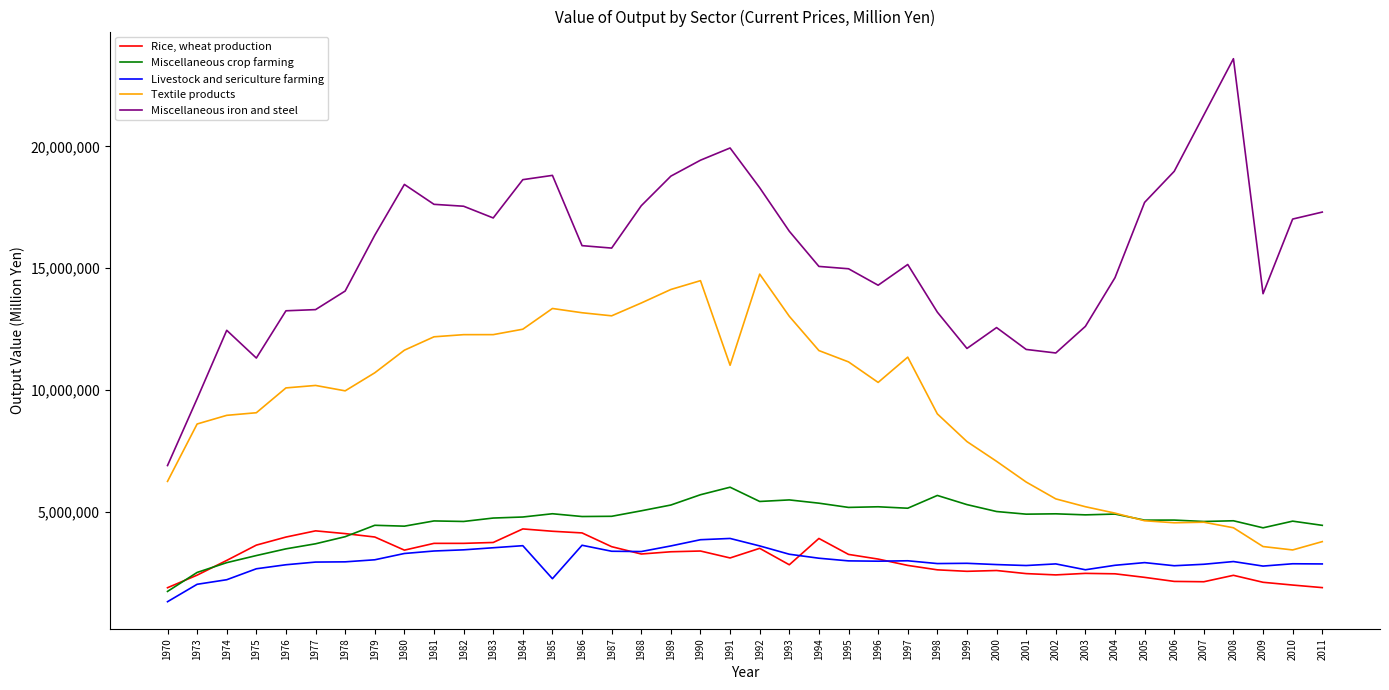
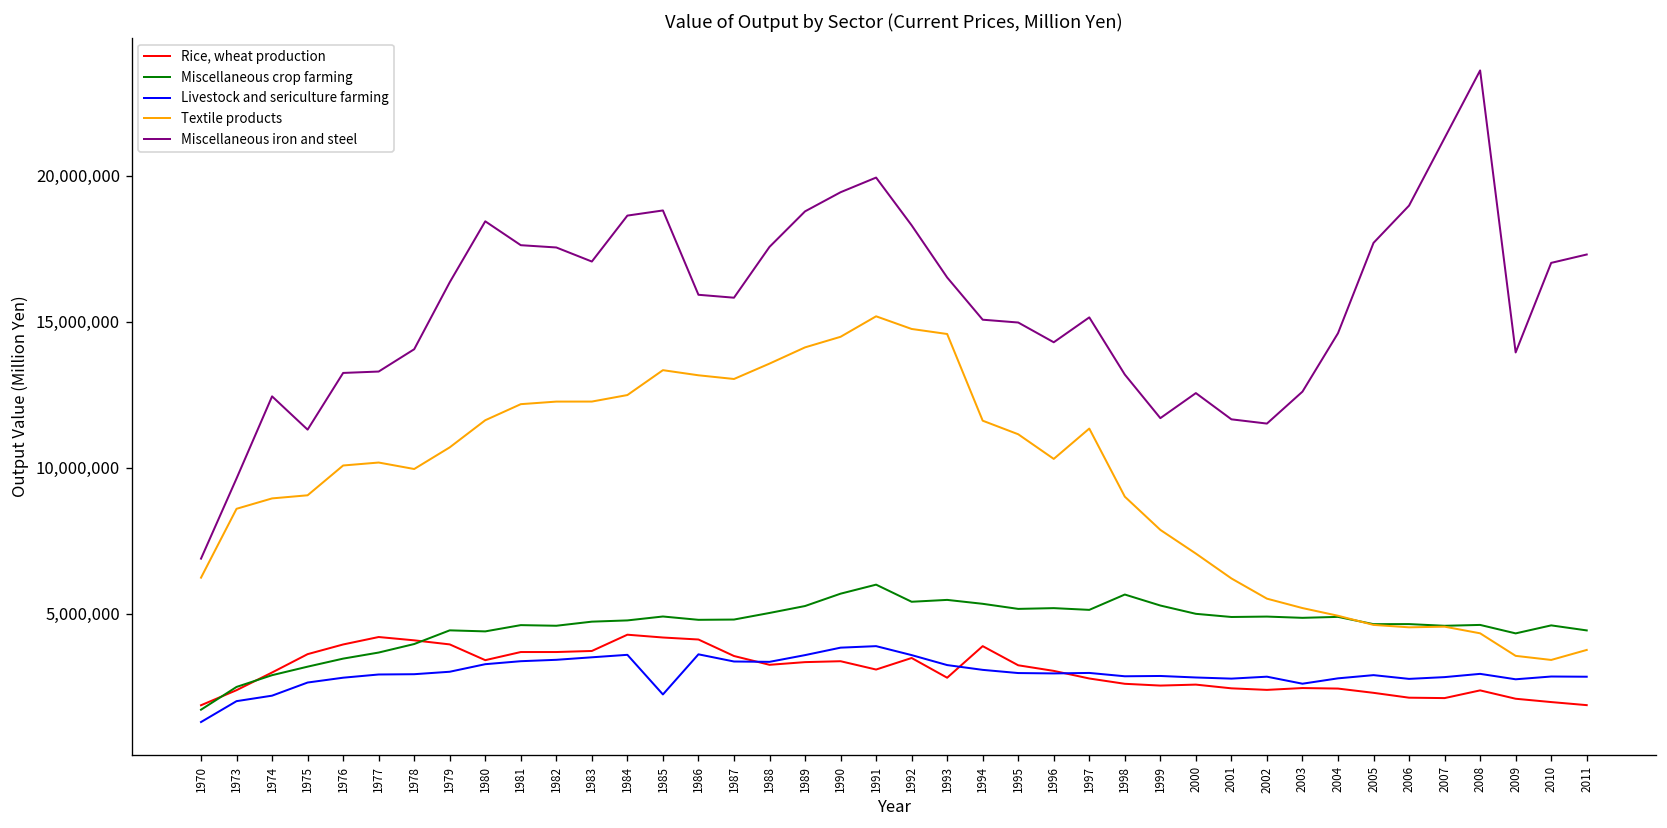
  {
    "Rice, wheat production": {
      "1970": "1,900,000",
      "1973": "2,400,000",
      "1975": "3,600,000",
      "1976": "4,000,000",
      "1977": "4,200,000",
      "1978": "4,100,000",
      "1979": "4,000,000",
      "1980": "3,400,000",
      "1981": "3,700,000",
      "1982": "3,700,000",
      "1983": "3,700,000",
      "1984": "4,300,000",
      "1985": "4,200,000",
      "1986": "4,100,000",
      "1987": "3,600,000",
      "1989": "3,400,000",
      "1990": "3,400,000",
      "1991": "3,100,000",
      "1993": "2,800,000",
      "1994": "3,900,000",
      "1995": "3,200,000",
      "1997": "2,800,000",
      "1998": "2,600,000",
      "1999": "2,500,000",
      "2000": "2,600,000",
      "2001": "2,500,000",
      "2002": "2,400,000",
      "2003": "2,500,000",
      "2004": "2,400,000",
      "2005": "2,300,000",
      "2006": "2,100,000",
      "2007": "2,100,000",
      "2008": "2,400,000",
      "2009": "2,100,000",
      "2010": "2,000,000",
      "2011": "1,900,000"
    },
    "Miscellaneous crop farming": {
      "1970": "1,700,000",
      "1973": "2,500,000",
      "1975": "3,200,000",
      "1976": "3,500,000",
      "1977": "3,700,000",
      "1978": "4,000,000",
      "1979": "4,400,000",
      "1980": "4,400,000",
      "1981": "4,600,000",
      "1982": "4,600,000",
      "1983": "4,700,000",
      "1984": "4,800,000",
      "1985": "4,900,000",
      "1986": "4,800,000",
      "1987": "4,800,000",
      "1988": "5,000,000",
      "1989": "5,300,000",
      "1990": "5,700,000",
      "1991": "6,000,000",
      "1992": "5,400,000",
      "1993": "5,500,000",
      "1994": "5,300,000",
      "1995": "5,200,000",
      "1996": "5,200,000",
      "1997": "5,100,000",
      "1998": "5,700,000",
      "1999": "5,300,000",
      "2000": "5,000,000",
      "2001": "4,900,000",
      "2002": "4,900,000",
      "2003": "4,900,000",
      "2006": "4,700,000",
      "2008": "4,600,000",
      "2009": "4,300,000",
      "2010": "4,600,000",
      "2011": "4,400,000"
    },
    "Livestock and sericulture farming": {
      "1970": "1,300,000",
      "1973": "2,000,000",
      "1974": "2,200,000",
      "1975": "2,700,000",
      "1976": "2,800,000",
      "1977": "2,900,000",
      "1978": "2,900,000",
      "1979": "3,000,000",
      "1980": "3,300,000",
      "1981": "3,400,000",
      "1982": "3,400,000",
      "1983": "3,500,000",
      "1984": "3,600,000",
      "1985": "2,200,000",
      "1986": "3,600,000",
      "1987": "3,400,000",
      "1989": "3,600,000",
      "1990": "3,800,000",
      "1991": "3,900,000",
      "1993": "3,300,000",
      "1994": "3,100,000",
      "1995": "3,000,000",
      "1997": "3,000,000",
      "1998": "2,900,000",
      "1999": "2,900,000",
      "2000": "2,800,000",
      "2001": "2,800,000",
      "2002": "2,900,000",
      "2003": "2,600,000",
      "2004": "2,800,000",
      "2005": "2,900,000",
      "2006": "2,800,000",
      "2007": "2,800,000",
      "2008": "2,900,000",
      "2009": "2,800,000",
      "2010": "2,900,000",
      "2011": "2,900,000"
    },
    "Textile products": {
      "1970": "6,200,000",
      "1973": "8,600,000",
      "1974": "9,000,000",
      "1975": "9,100,000",
      "1976": "10,100,000",
      "1977": "10,200,000",
      "1978": "10,000,000",
      "1979": "10,700,000",
      "1980": "11,600,000",
      "1981": "12,200,000",
      "1982": "12,300,000",
      "1983": "12,300,000",
      "1984": "12,500,000",
      "1985": "13,300,000",
      "1986": "13,200,000",
      "1987": "13,000,000",
      "1988": "13,600,000",
      "1989": "14,100,000",
      "1990": "14,500,000",
-     "1991": "11,000,000",
+     "1991": "15,200,000",
      "1992": "14,800,000",
-     "1993": "13,000,000",
+     "1993": "14,600,000",
      "1994": "11,600,000",
      "1995": "11,100,000",
      "1996": "10,300,000",
      "1997": "11,300,000",
      "1998": "9,000,000",
      "1999": "7,900,000",
      "2000": "7,100,000",
      "2001": "6,200,000",
      "2002": "5,500,000",
      "2003": "5,200,000",
      "2006": "4,500,000",
      "2008": "4,300,000",
      "2009": "3,600,000",
      "2010": "3,400,000",
      "2011": "3,800,000"
    },
    "Miscellaneous iron and steel": {
      "1970": "6,900,000",
      "1973": "9,600,000",
      "1974": "12,400,000",
      "1975": "11,300,000",
      "1976": "13,200,000",
      "1977": "13,300,000",
      "1978": "14,100,000",
      "1979": "16,400,000",
      "1980": "18,400,000",
      "1981": "17,600,000",
      "1982": "17,500,000",
      "1983": "17,100,000",
      "1984": "18,600,000",
      "1985": "18,800,000",
      "1986": "15,900,000",
      "1987": "15,800,000",
      "1988": "17,600,000",
      "1989": "18,800,000",
      "1990": "19,400,000",
      "1991": "19,900,000",
      "1992": "18,300,000",
      "1993": "16,500,000",
      "1994": "15,100,000",
      "1995": "15,000,000",
      "1996": "14,300,000",
      "1997": "15,100,000",
      "1998": "13,200,000",
      "1999": "11,700,000",
      "2000": "12,600,000",
      "2001": "11,700,000",
      "2002": "11,500,000",
      "2003": "12,600,000",
      "2004": "14,600,000",
      "2005": "17,700,000",
      "2006": "19,000,000",
      "2007": "21,300,000",
      "2008": "23,600,000",
      "2009": "13,900,000",
      "2010": "17,000,000",
      "2011": "17,300,000"
    }
  }
